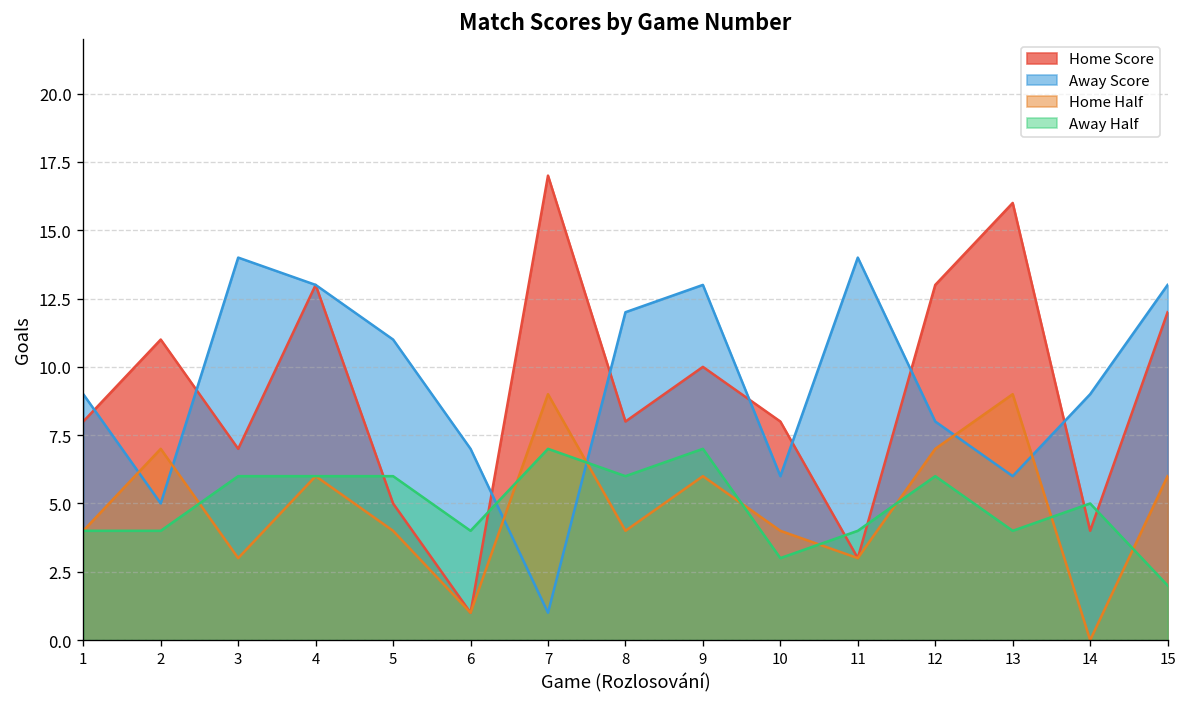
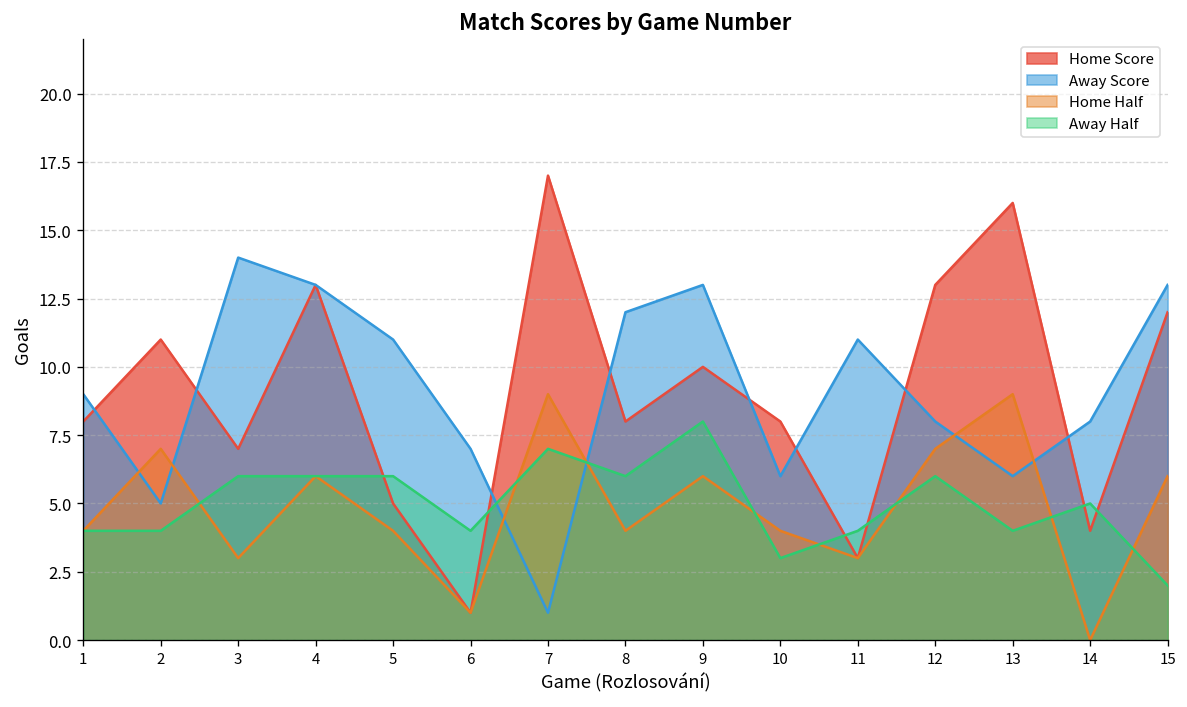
  {
    "Away Score": {
      "1": 9,
      "2": 5,
      "3": 14,
      "5": 11,
      "6": 7,
      "7": 1,
      "8": 12,
      "9": 13,
      "10": 6,
-     "11": 14,
+     "11": 11,
      "12": 8,
      "13": 6,
-     "14": 9,
+     "14": 8,
      "15": 13
    },
    "Away Half": {
      "2": 4,
      "3": 6,
      "5": 6,
      "6": 4,
      "7": 7,
      "8": 6,
-     "9": 7,
+     "9": 8,
      "10": 3,
      "11": 4,
      "12": 6,
      "13": 4,
      "14": 5,
      "15": 2
    }
  }
